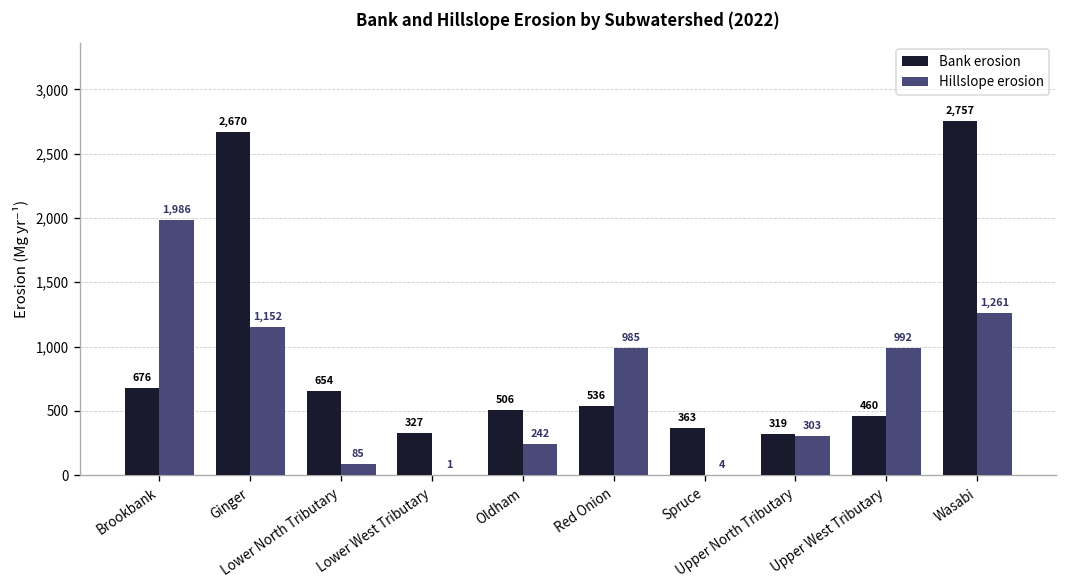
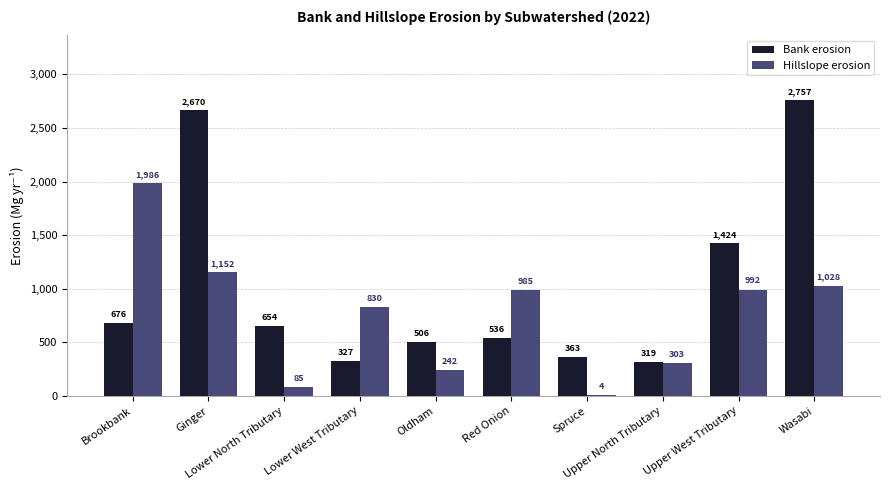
  {
    "Bank erosion": {
      "Brookbank": "676",
      "Ginger": "2,670",
      "Lower North Tributary": "654",
      "Lower West Tributary": "327",
      "Oldham": "506",
      "Red Onion": "536",
      "Spruce": "363",
      "Upper North Tributary": "319",
-     "Upper West Tributary": "460",
+     "Upper West Tributary": "1,424",
      "Wasabi": "2,757"
    },
    "Hillslope erosion": {
      "Brookbank": "1,986",
      "Ginger": "1,152",
      "Lower North Tributary": "85",
-     "Lower West Tributary": "1",
+     "Lower West Tributary": "830",
      "Oldham": "242",
      "Red Onion": "985",
      "Spruce": "4",
      "Upper North Tributary": "303",
      "Upper West Tributary": "992",
-     "Wasabi": "1,261"
+     "Wasabi": "1,028"
    }
  }
